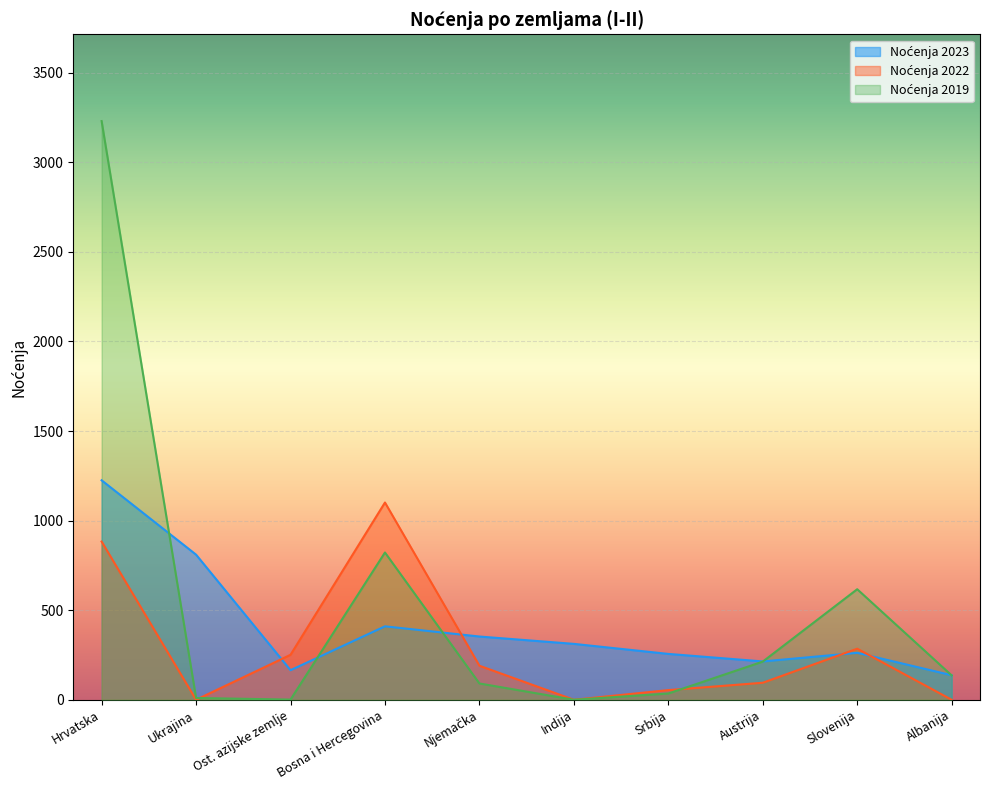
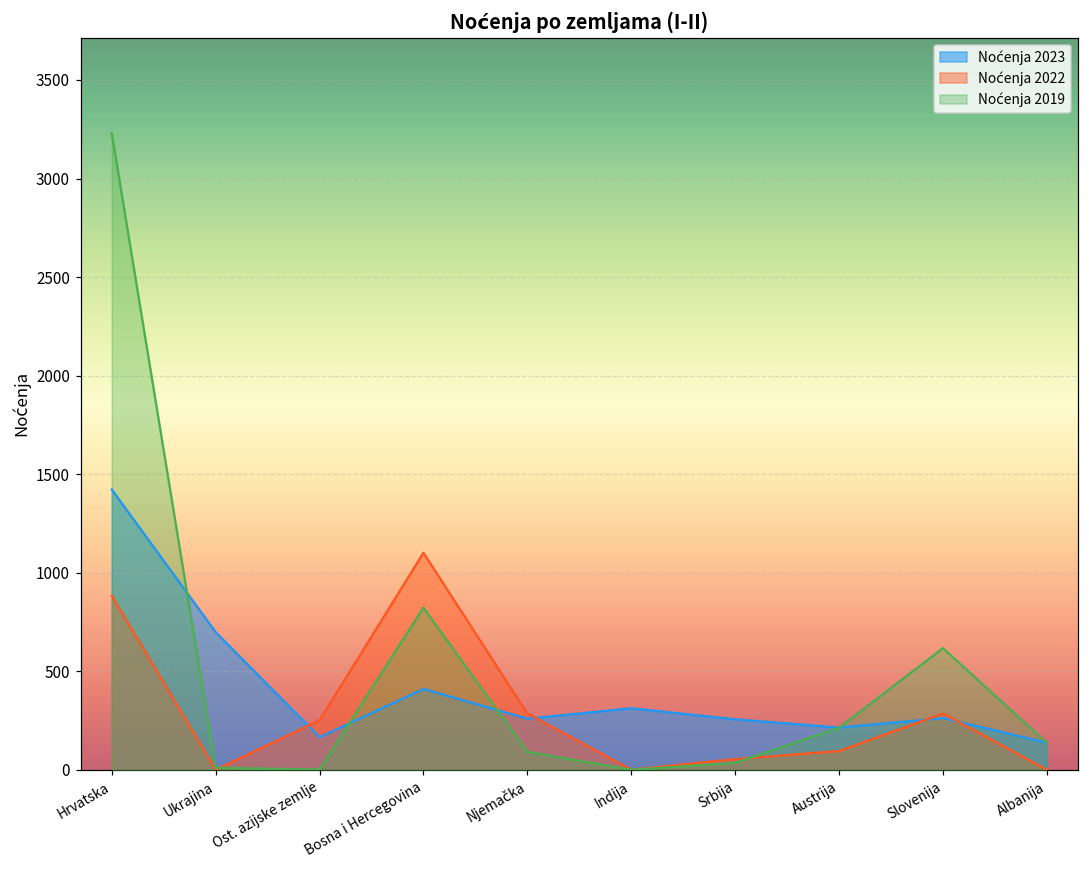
  {
    "Noćenja 2023": {
-     "Hrvatska": 1230,
-     "Ukrajina": 810,
+     "Hrvatska": 1420,
+     "Ukrajina": 700,
      "Ost. azijske zemlje": 170,
      "Bosna i Hercegovina": 410,
-     "Njemačka": 350,
+     "Njemačka": 260,
      "Indija": 310,
      "Srbija": 260,
      "Slovenija": 260
    },
    "Noćenja 2022": {
      "Hrvatska": 880,
      "Ost. azijske zemlje": 250,
      "Bosna i Hercegovina": 1100,
-     "Njemačka": 190,
+     "Njemačka": 290,
      "Srbija": 50,
      "Austrija": 100,
      "Slovenija": 290,
      "Albanija": 0
    },
    "Noćenja 2019": {
      "Hrvatska": 3230,
      "Ost. azijske zemlje": 0,
      "Bosna i Hercegovina": 820,
      "Njemačka": 90,
      "Srbija": 40,
      "Slovenija": 620
    }
  }
